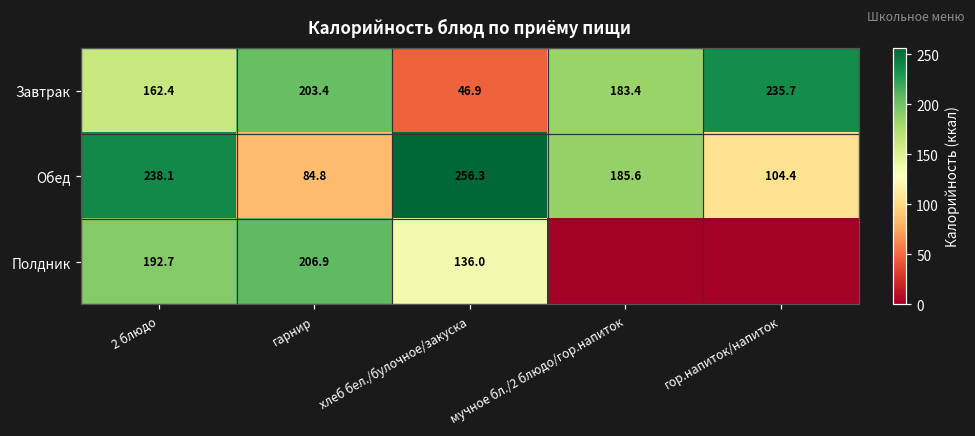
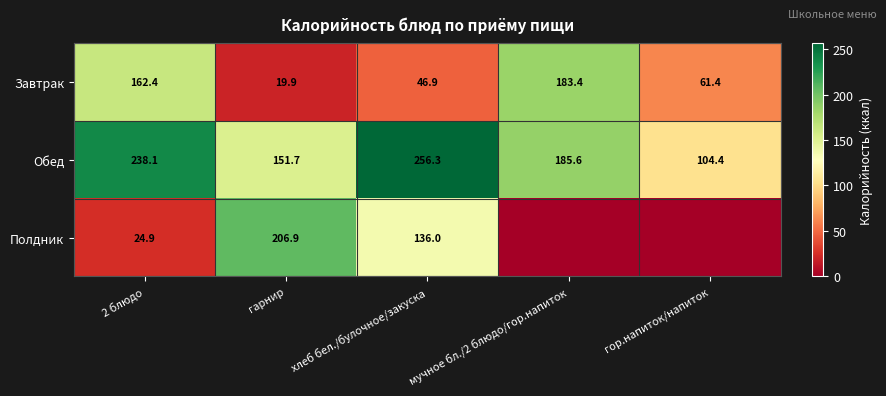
  {
    "Завтрак": {
      "2 блюдо": 162.4,
-     "гарнир": 203.4,
+     "гарнир": 19.9,
      "хлеб бел./булочное/закуска": 46.9,
      "мучное бл./2 блюдо/гор.напиток": 183.4,
-     "гор.напиток/напиток": 235.7
+     "гор.напиток/напиток": 61.4
    },
    "Обед": {
      "2 блюдо": 238.1,
-     "гарнир": 84.8,
+     "гарнир": 151.7,
      "хлеб бел./булочное/закуска": 256.3,
      "мучное бл./2 блюдо/гор.напиток": 185.6,
      "гор.напиток/напиток": 104.4
    },
    "Полдник": {
-     "2 блюдо": 192.7,
+     "2 блюдо": 24.9,
      "гарнир": 206.9,
      "хлеб бел./булочное/закуска": 136.0
    }
  }
